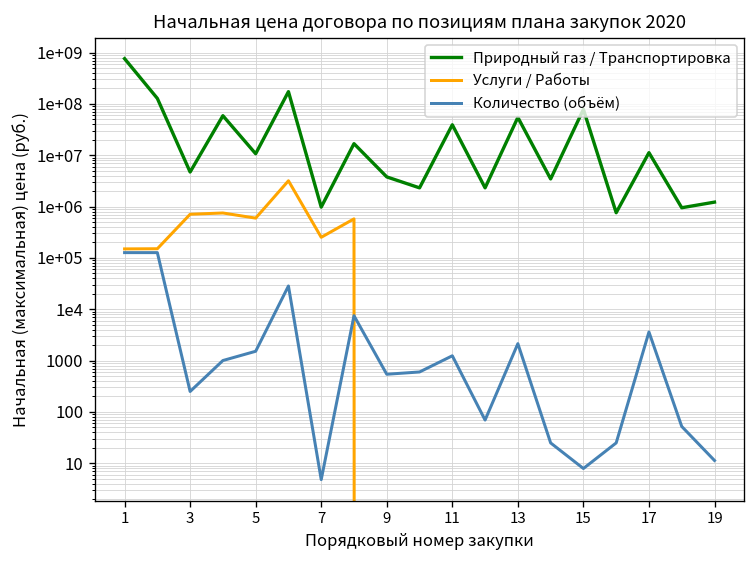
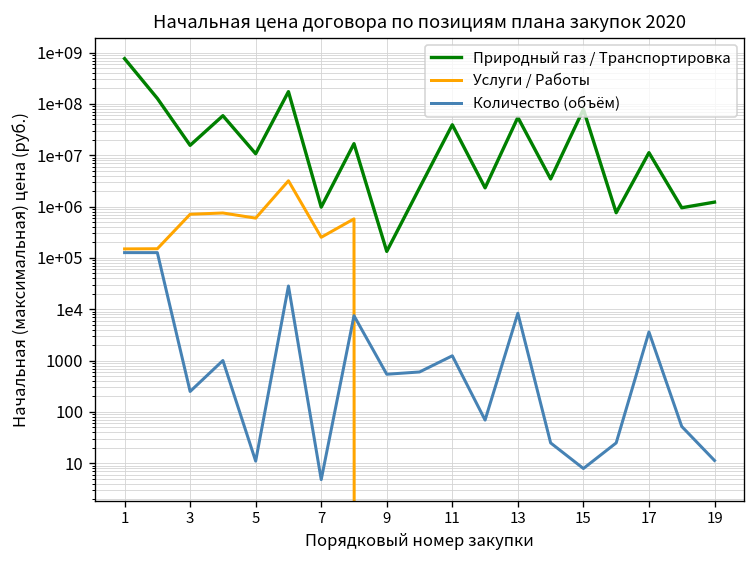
  {
    "Природный газ / Транспортировка": {
      "1": 800000000,
-     "3": 5000000,
+     "3": 16000000,
      "5": 11000000,
      "7": 1000000,
-     "9": 4000000,
+     "9": 130000,
      "11": 40000000,
      "17": 11000000,
      "19": 1200000
    },
    "Услуги / Работы": {
      "1": 150000,
      "3": 700000,
      "5": 600000,
      "7": 300000
    },
    "Количество (объём)": {
      "1": 130000,
      "3": 300,
-     "5": 1500,
+     "5": 11,
      "7": 5,
      "9": 500,
      "11": 1200,
-     "13": 2000,
+     "13": 8000,
      "15": 8,
      "17": 4000,
      "19": 11
    }
  }
